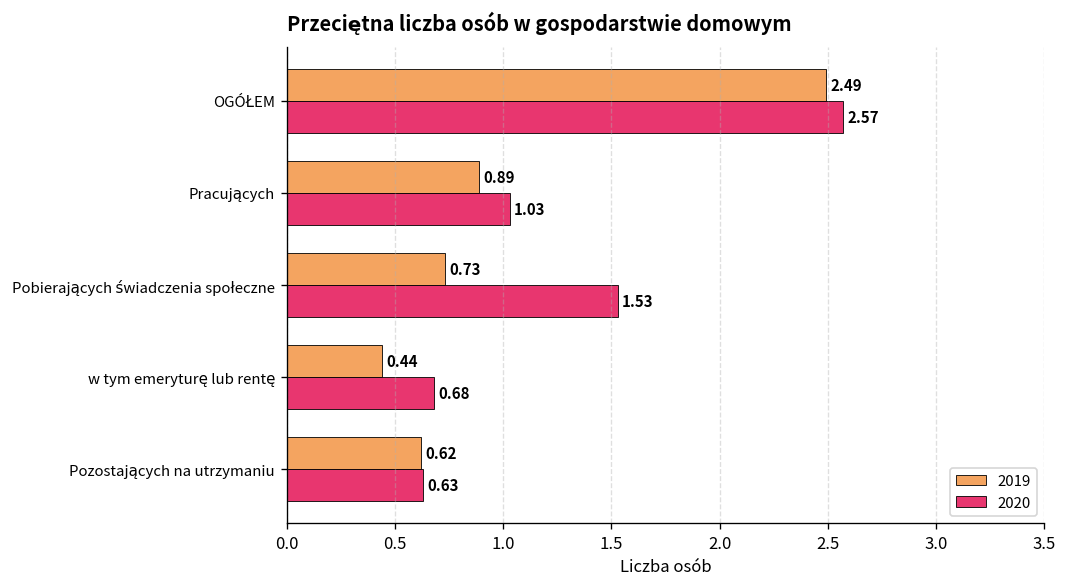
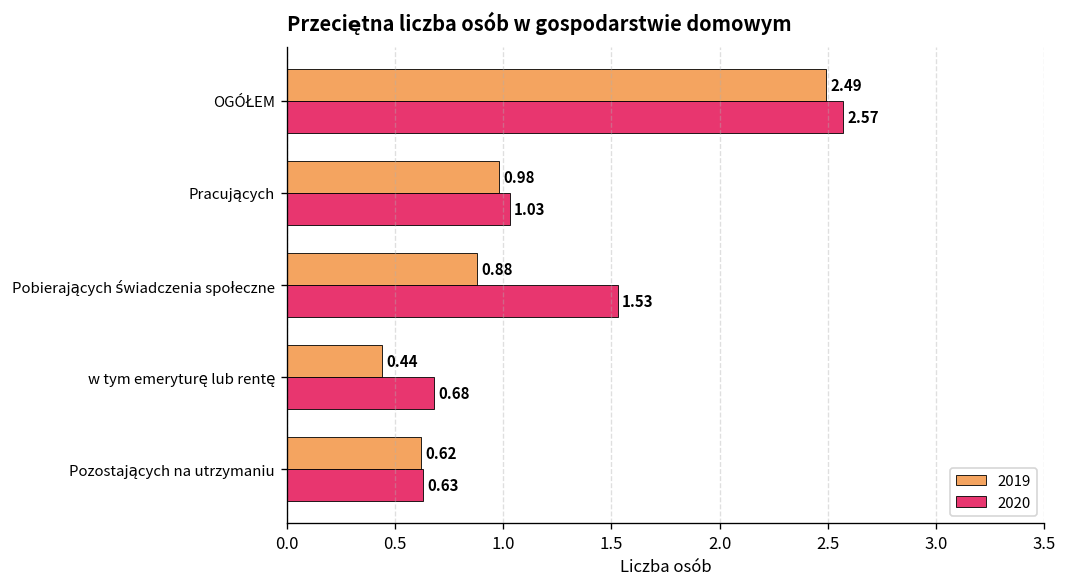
  {
    "2019": {
      "OGÓŁEM": 2.49,
-     "Pracujących": 0.89,
-     "Pobierających świadczenia społeczne": 0.73,
+     "Pracujących": 0.98,
+     "Pobierających świadczenia społeczne": 0.88,
      "w tym emeryturę lub rentę": 0.44,
      "Pozostających na utrzymaniu": 0.62
    },
    "2020": {
      "OGÓŁEM": 2.57,
      "Pracujących": 1.03,
      "Pobierających świadczenia społeczne": 1.53,
      "w tym emeryturę lub rentę": 0.68,
      "Pozostających na utrzymaniu": 0.63
    }
  }
